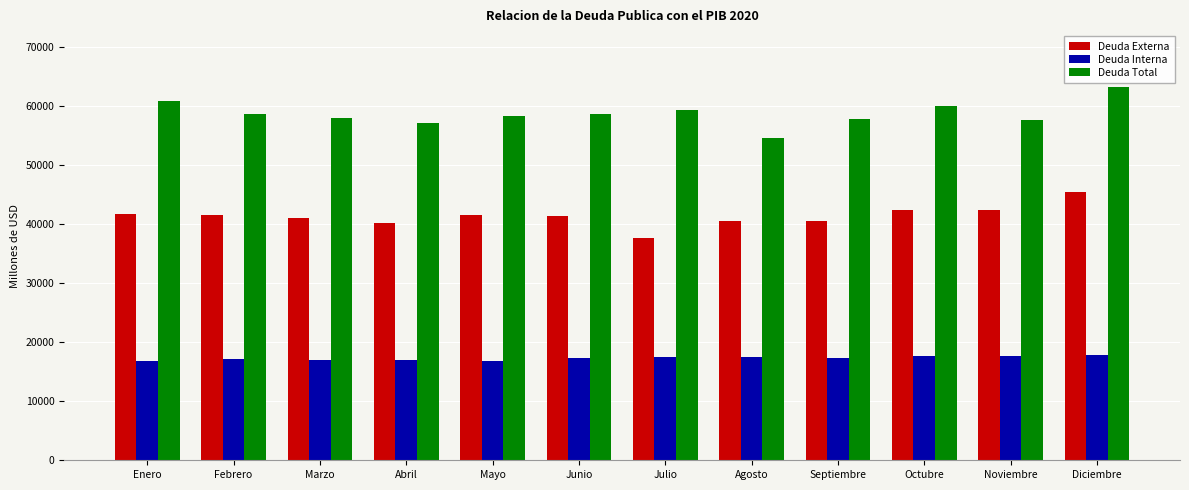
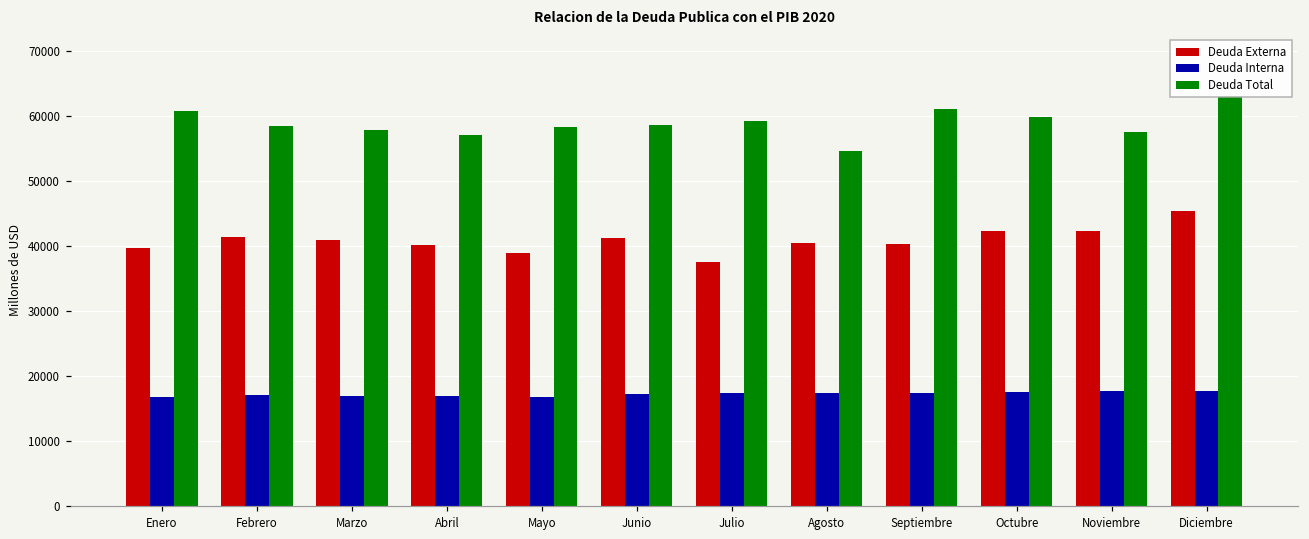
  {
    "Deuda Externa": {
-     "Enero": 42000,
+     "Enero": 40000,
      "Febrero": 41000,
      "Marzo": 41000,
      "Abril": 40000,
-     "Mayo": 41000,
+     "Mayo": 39000,
      "Junio": 41000,
      "Julio": 38000,
      "Agosto": 41000,
      "Septiembre": 40000,
      "Octubre": 42000,
      "Noviembre": 42000,
      "Diciembre": 45000
    },
    "Deuda Interna": {
      "Enero": 17000,
      "Febrero": 17000,
      "Marzo": 17000,
      "Abril": 17000,
      "Mayo": 17000,
      "Junio": 17000,
      "Julio": 17000,
      "Agosto": 17000,
      "Septiembre": 17000,
      "Octubre": 18000,
      "Noviembre": 18000,
      "Diciembre": 18000
    },
    "Deuda Total": {
      "Enero": 61000,
      "Febrero": 59000,
      "Marzo": 58000,
      "Abril": 57000,
      "Mayo": 58000,
      "Junio": 59000,
      "Julio": 59000,
      "Agosto": 55000,
-     "Septiembre": 58000,
+     "Septiembre": 61000,
      "Octubre": 60000,
      "Noviembre": 58000,
      "Diciembre": 63000
    }
  }
